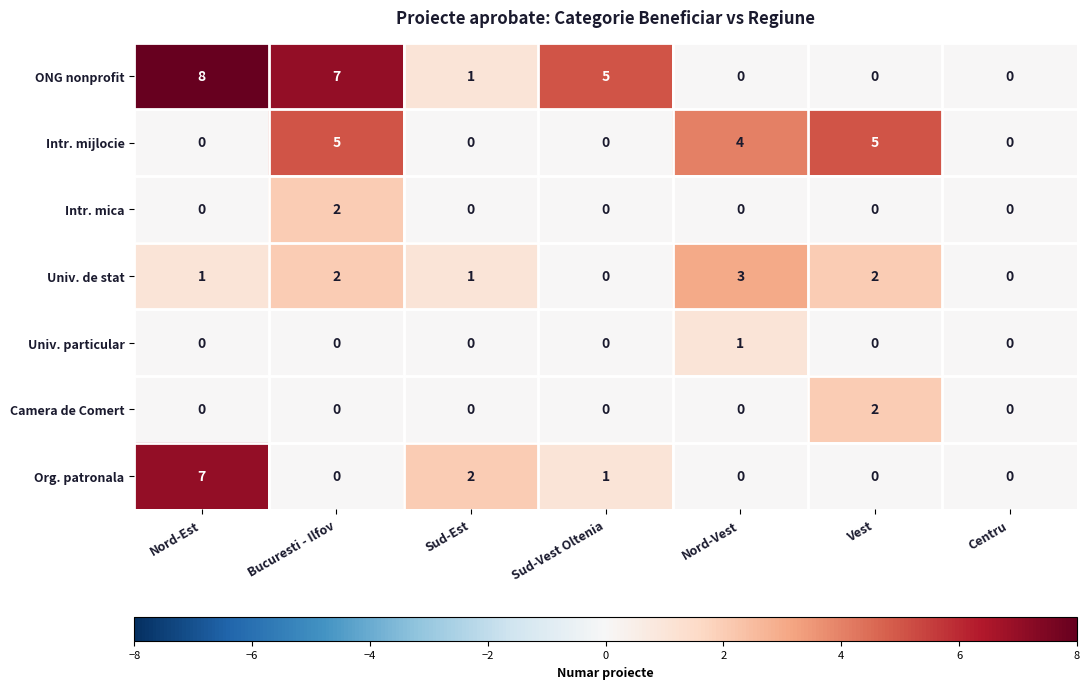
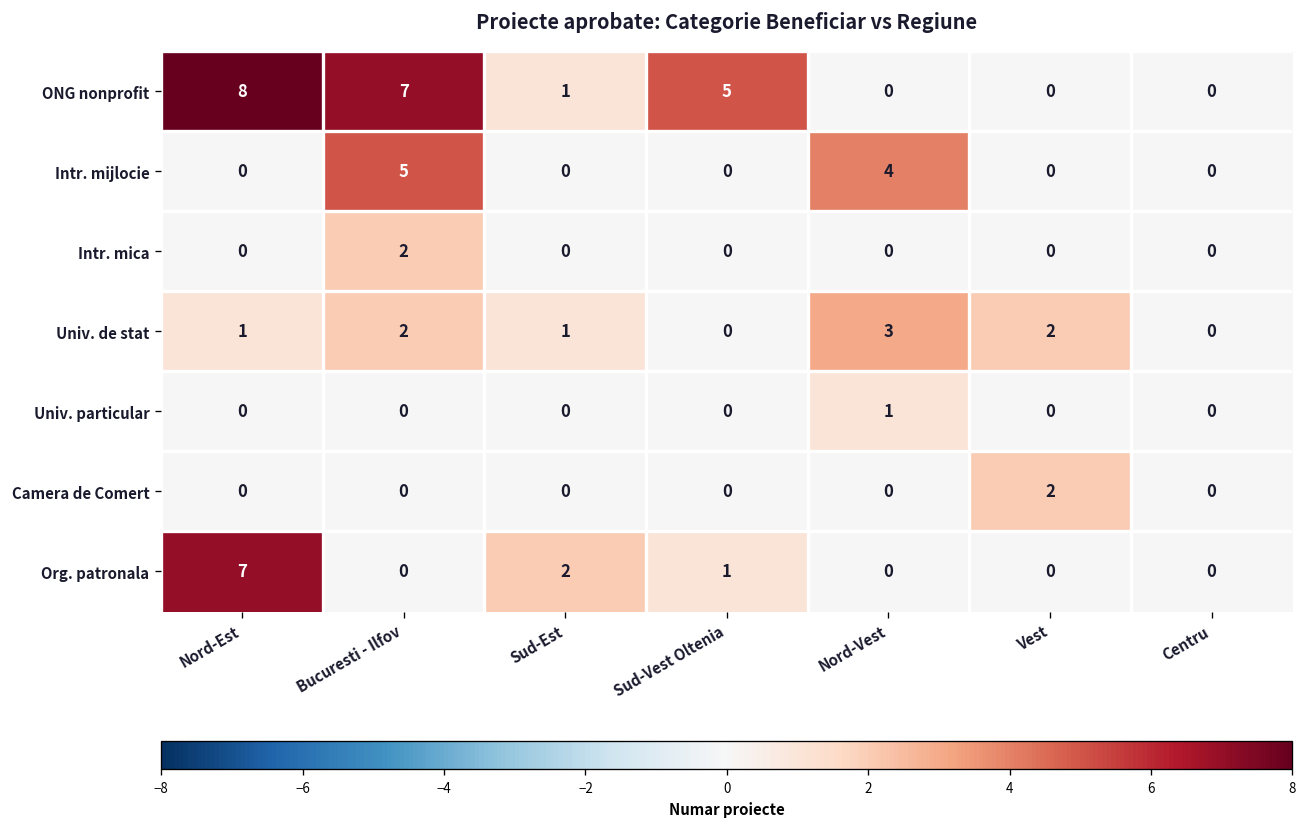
  {
    "ONG nonprofit": {
      "Nord-Est": 8,
      "Bucuresti - Ilfov": 7,
      "Sud-Est": 1,
      "Sud-Vest Oltenia": 5,
      "Nord-Vest": 0,
      "Vest": 0,
      "Centru": 0
    },
    "Intr. mijlocie": {
      "Nord-Est": 0,
      "Bucuresti - Ilfov": 5,
      "Sud-Est": 0,
      "Sud-Vest Oltenia": 0,
      "Nord-Vest": 4,
-     "Vest": 5,
+     "Vest": 0,
      "Centru": 0
    },
    "Intr. mica": {
      "Nord-Est": 0,
      "Bucuresti - Ilfov": 2,
      "Sud-Est": 0,
      "Sud-Vest Oltenia": 0,
      "Nord-Vest": 0,
      "Vest": 0,
      "Centru": 0
    },
    "Univ. de stat": {
      "Nord-Est": 1,
      "Bucuresti - Ilfov": 2,
      "Sud-Est": 1,
      "Sud-Vest Oltenia": 0,
      "Nord-Vest": 3,
      "Vest": 2,
      "Centru": 0
    },
    "Univ. particular": {
      "Nord-Est": 0,
      "Bucuresti - Ilfov": 0,
      "Sud-Est": 0,
      "Sud-Vest Oltenia": 0,
      "Nord-Vest": 1,
      "Vest": 0,
      "Centru": 0
    },
    "Camera de Comert": {
      "Nord-Est": 0,
      "Bucuresti - Ilfov": 0,
      "Sud-Est": 0,
      "Sud-Vest Oltenia": 0,
      "Nord-Vest": 0,
      "Vest": 2,
      "Centru": 0
    },
    "Org. patronala": {
      "Nord-Est": 7,
      "Bucuresti - Ilfov": 0,
      "Sud-Est": 2,
      "Sud-Vest Oltenia": 1,
      "Nord-Vest": 0,
      "Vest": 0,
      "Centru": 0
    }
  }
